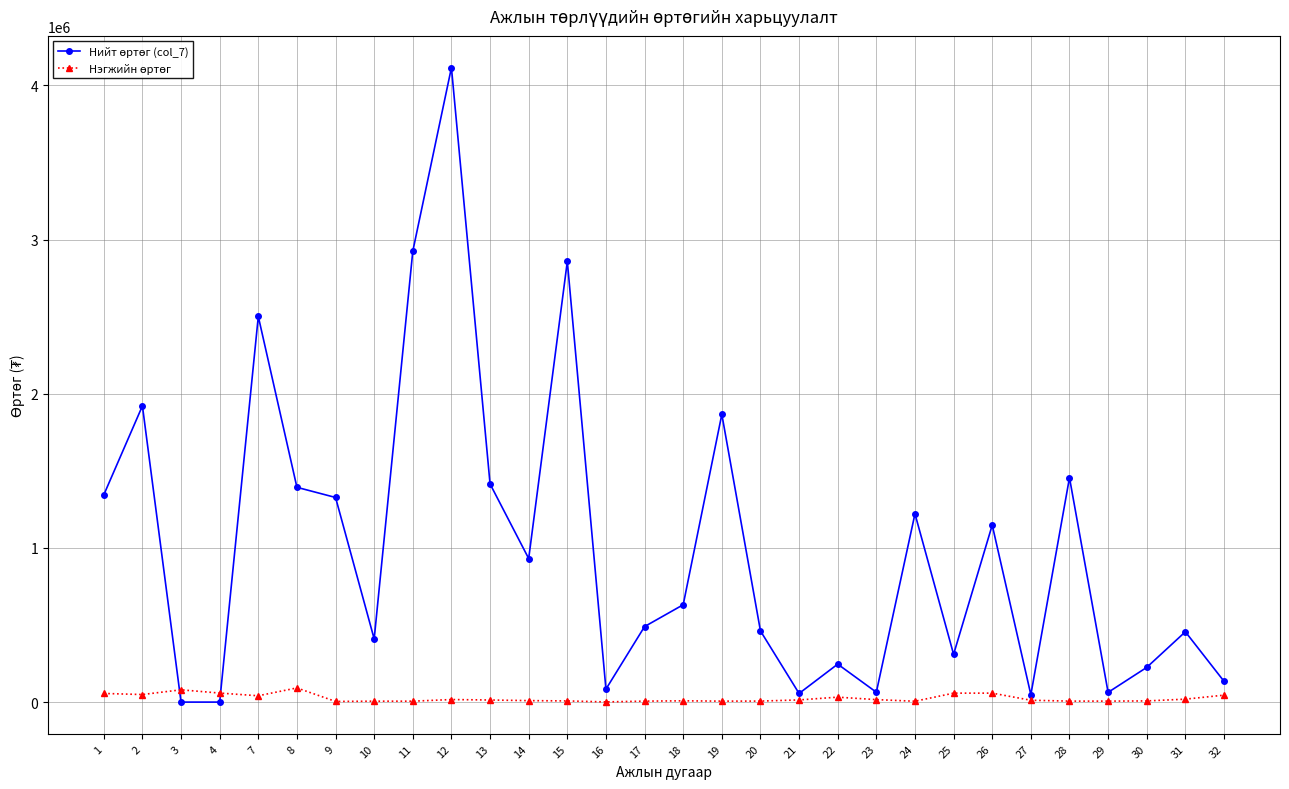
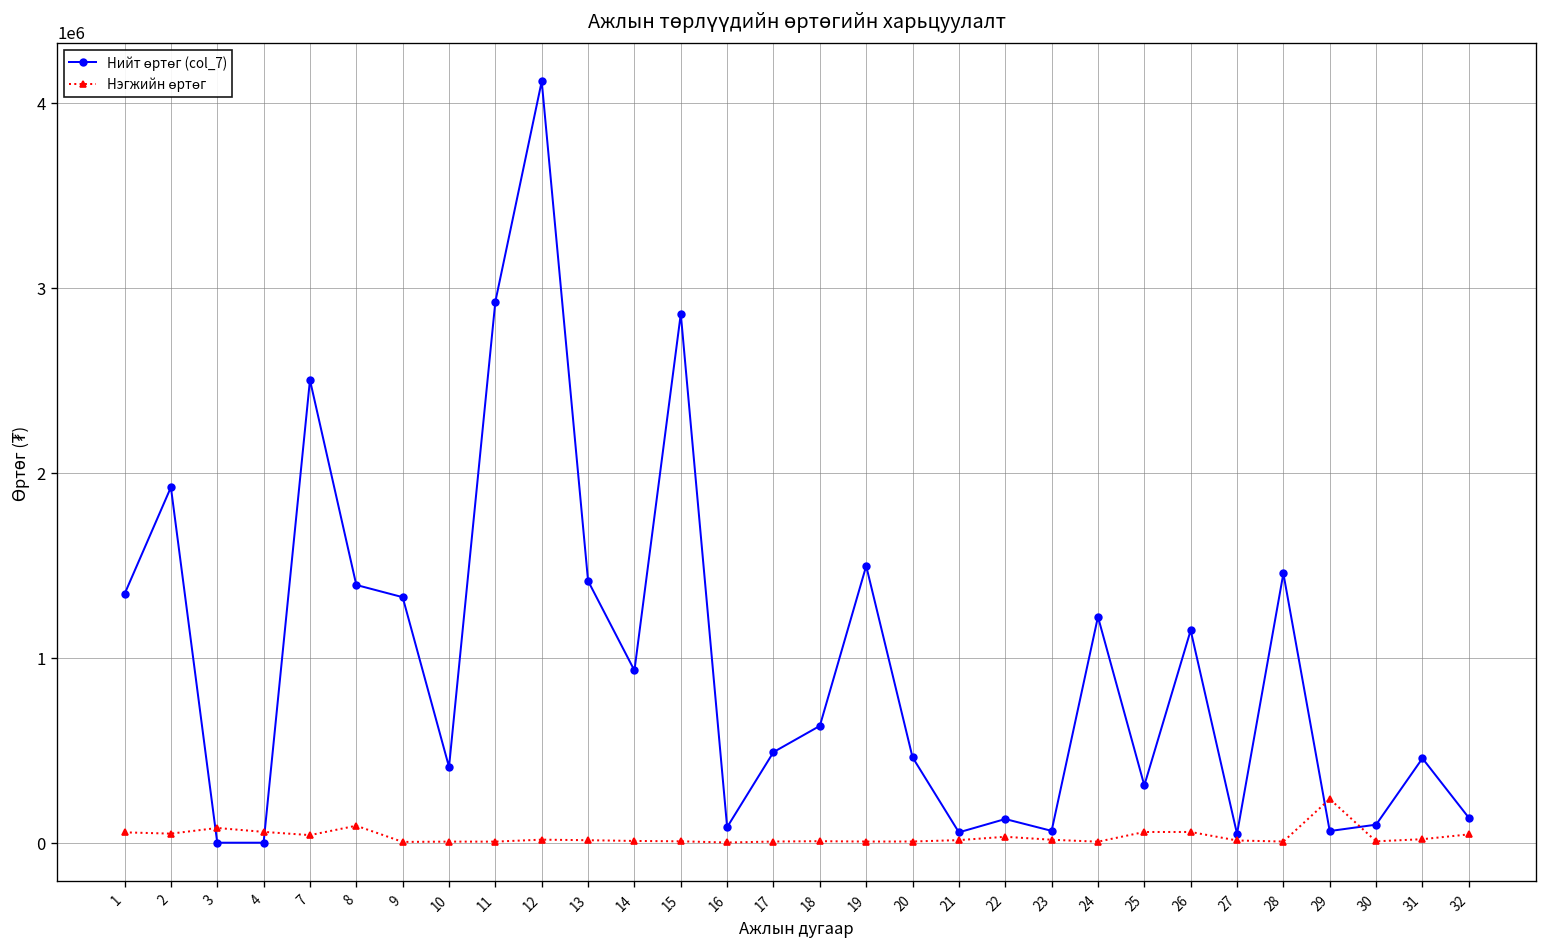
  {
    "Нийт өртөг (col_7)": {
      "1": 1340000,
      "2": 1920000,
      "3": 0,
      "4": 0,
      "7": 2500000,
      "8": 1390000,
      "9": 1330000,
      "10": 410000,
      "11": 2930000,
      "12": 4120000,
      "13": 1410000,
      "14": 930000,
      "15": 2860000,
      "16": 80000,
      "17": 490000,
      "18": 630000,
-     "19": 1870000,
+     "19": 1500000,
      "20": 460000,
      "21": 60000,
-     "22": 250000,
+     "22": 130000,
      "23": 60000,
      "24": 1220000,
      "25": 310000,
      "26": 1150000,
      "27": 50000,
      "28": 1460000,
      "29": 60000,
-     "30": 230000,
+     "30": 100000,
      "31": 460000,
      "32": 140000
    },
    "Нэгжийн өртөг": {
      "1": 60000,
      "2": 50000,
      "3": 80000,
      "4": 60000,
      "7": 40000,
      "8": 90000,
      "9": 0,
      "10": 10000,
      "11": 10000,
      "12": 20000,
      "13": 10000,
      "14": 10000,
      "15": 10000,
      "16": 0,
      "17": 10000,
      "18": 10000,
      "19": 10000,
      "20": 10000,
      "21": 10000,
      "22": 30000,
      "23": 20000,
      "24": 10000,
      "25": 60000,
      "26": 60000,
      "27": 10000,
      "28": 10000,
-     "29": 10000,
+     "29": 240000,
      "30": 10000,
      "31": 20000,
      "32": 50000
    }
  }
